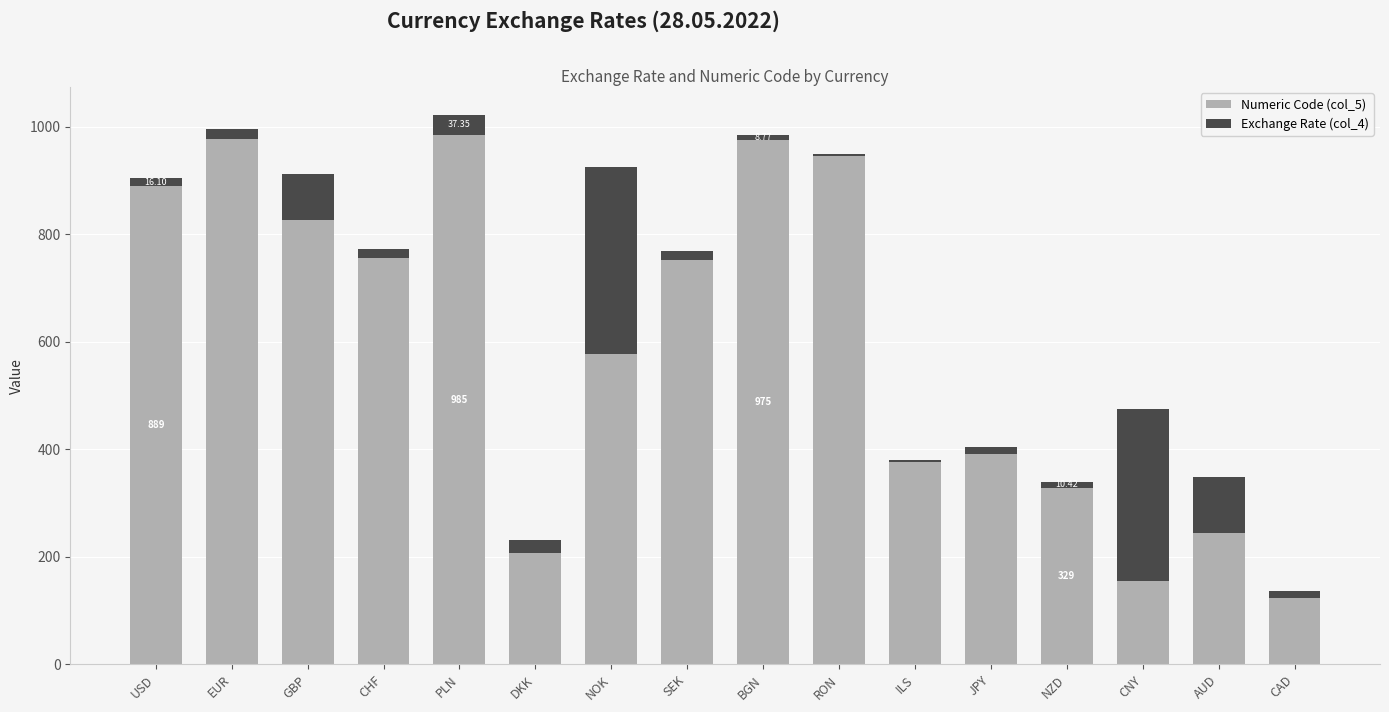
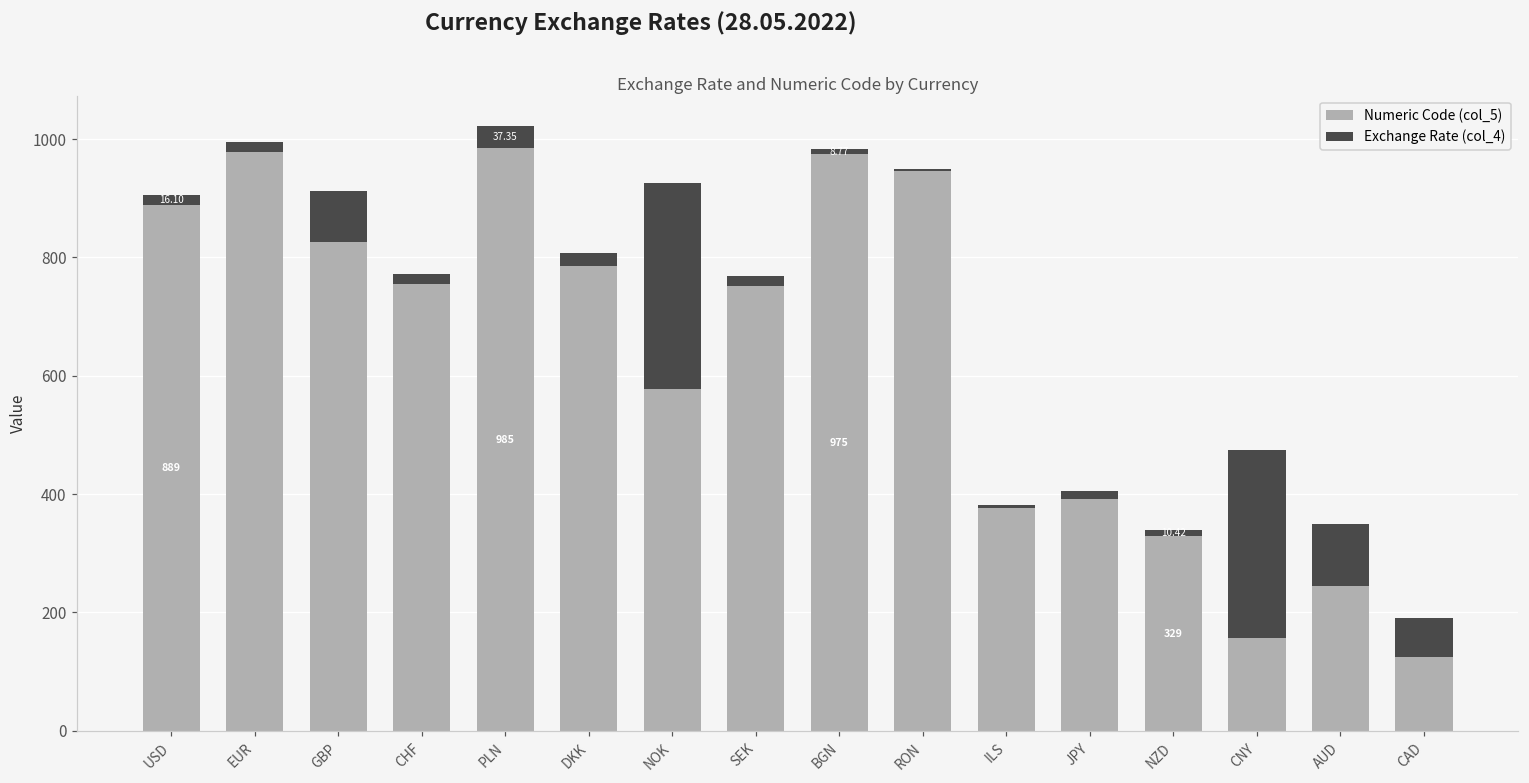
  {
    "Numeric Code (col_5)": {
      "EUR": 980,
      "GBP": 830,
      "CHF": 760,
-     "DKK": 210,
+     "DKK": 790,
      "NOK": 580,
      "SEK": 750,
      "RON": 950,
      "ILS": 380,
      "JPY": 390,
      "CNY": 160,
      "AUD": 250,
      "CAD": 120
    },
    "Exchange Rate (col_4)": {
      "EUR": 20,
      "GBP": 90,
      "CHF": 20,
      "DKK": 20,
      "NOK": 350,
      "SEK": 20,
      "ILS": 0,
      "JPY": 10,
      "CNY": 320,
      "AUD": 100,
-     "CAD": 10
+     "CAD": 70
    }
  }
